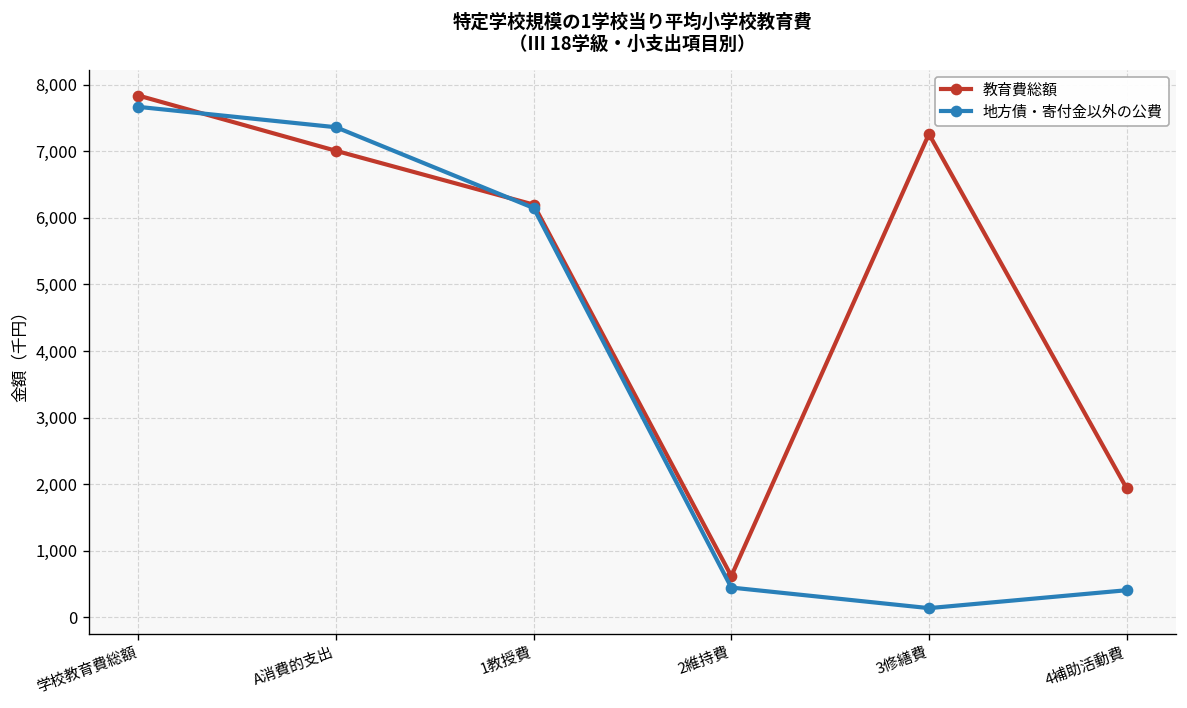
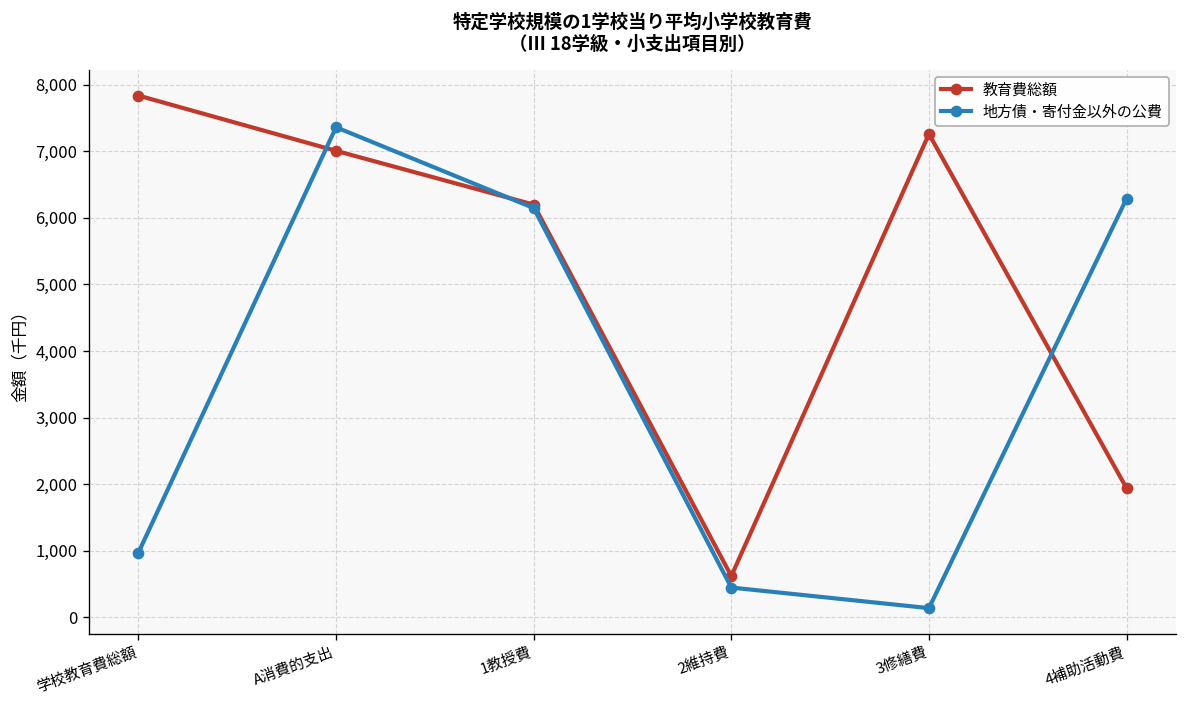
  {
    "教育費総額": {
      "学校教育費総額": "7,800",
      "A消費的支出": "7,000",
      "1教授費": "6,200",
      "2維持費": "600",
      "3修繕費": "7,300",
      "4補助活動費": "1,900"
    },
    "地方債・寄付金以外の公費": {
-     "学校教育費総額": "7,700",
+     "学校教育費総額": "1,000",
      "A消費的支出": "7,400",
      "1教授費": "6,100",
      "2維持費": "400",
      "3修繕費": "100",
-     "4補助活動費": "400"
+     "4補助活動費": "6,300"
    }
  }
